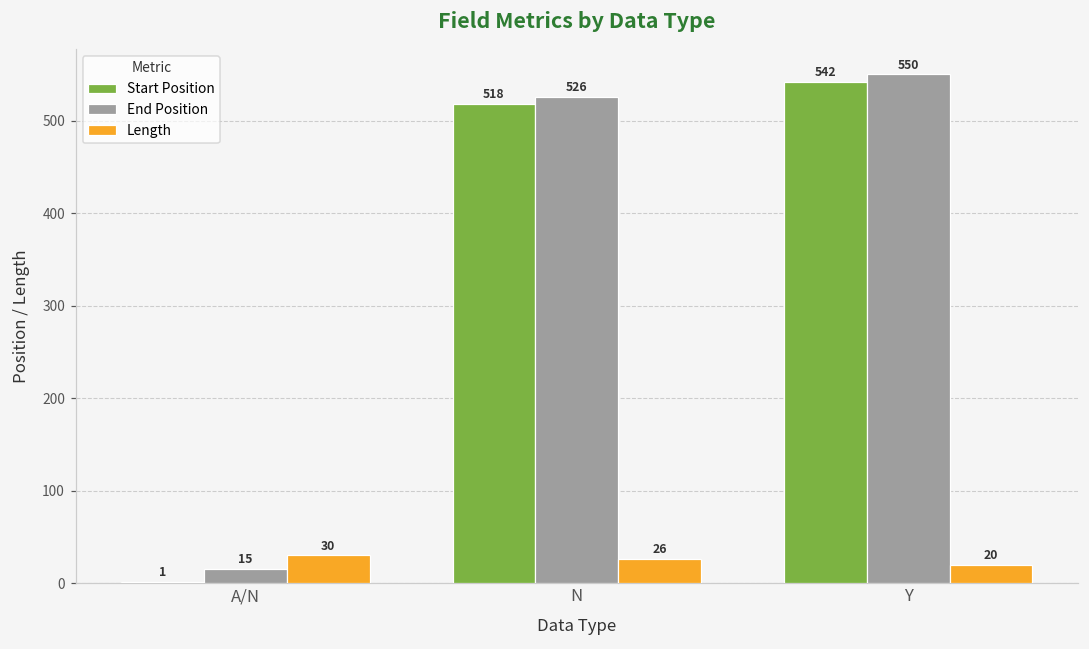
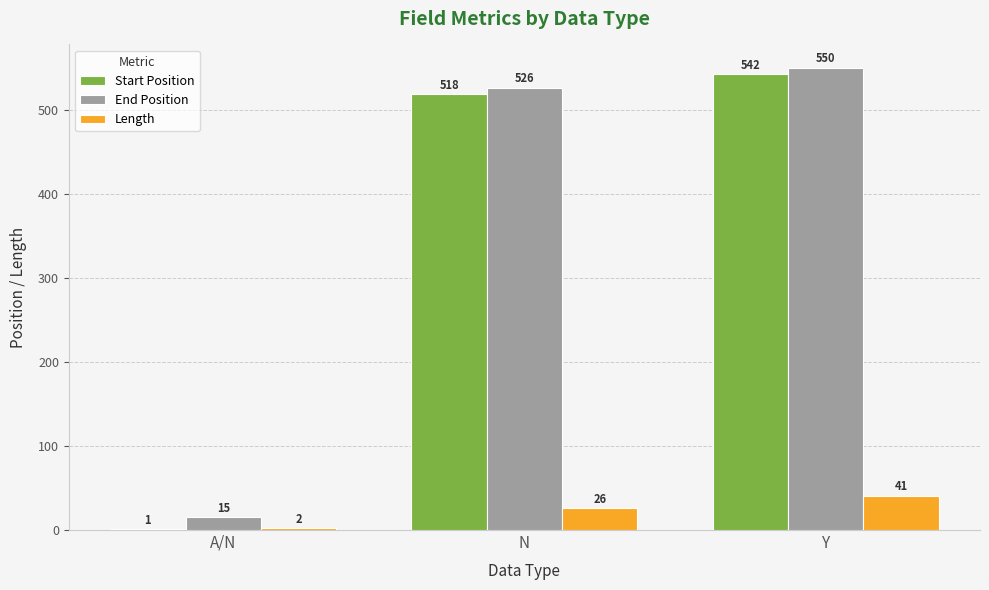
  {
    "Start Position": {
      "A/N": 1,
      "N": 518,
      "Y": 542
    },
    "End Position": {
      "A/N": 15,
      "N": 526,
      "Y": 550
    },
    "Length": {
-     "A/N": 30,
+     "A/N": 2,
      "N": 26,
-     "Y": 20
+     "Y": 41
    }
  }
